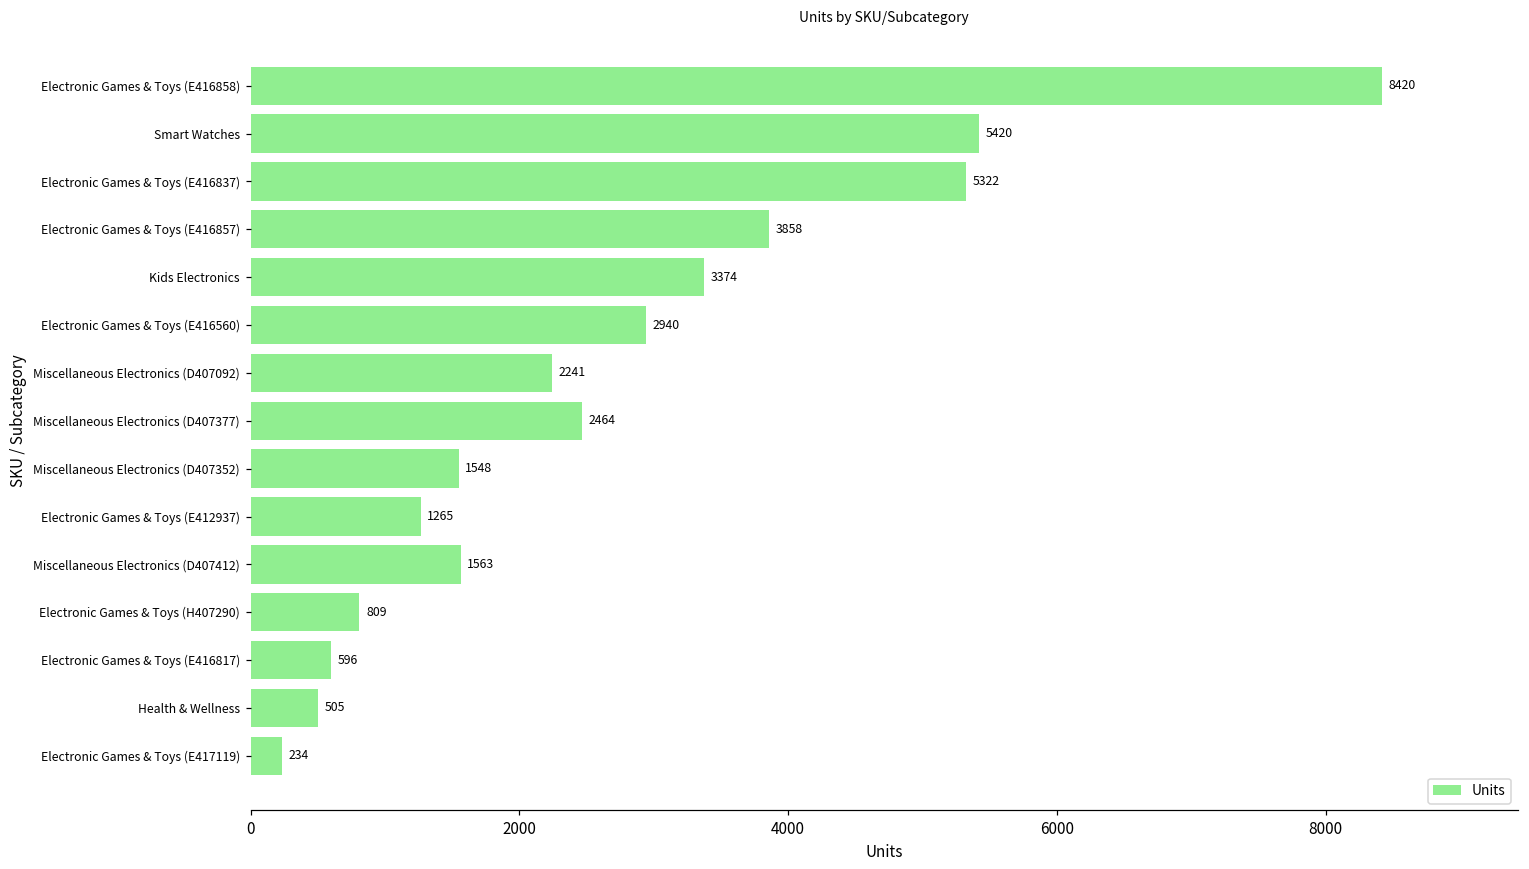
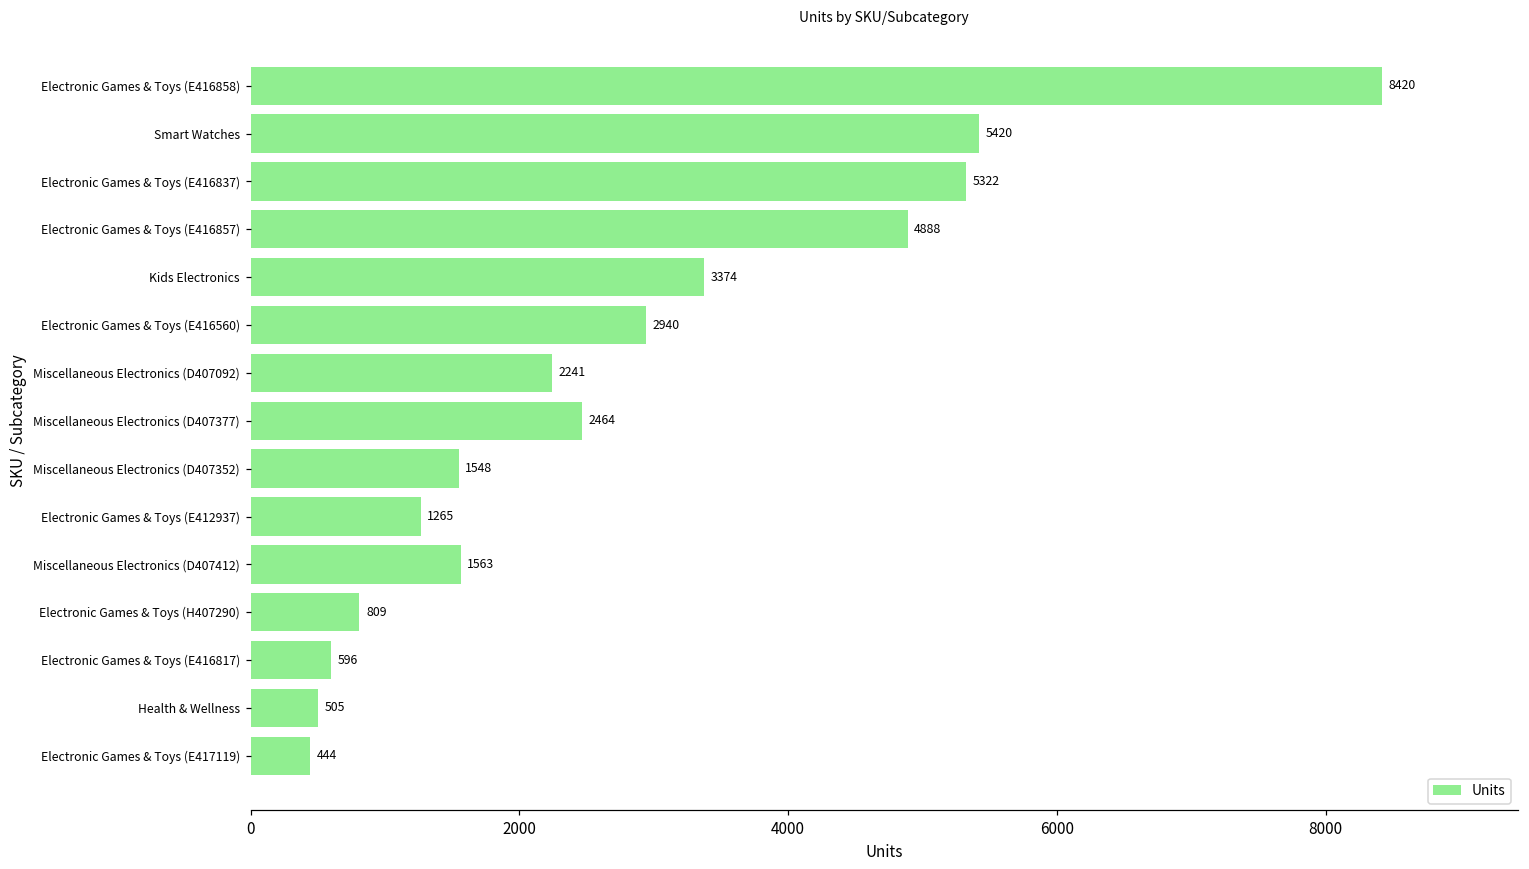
  {
    "Electronic Games & Toys (E416858)": 8420,
    "Smart Watches": 5420,
    "Electronic Games & Toys (E416837)": 5322,
-   "Electronic Games & Toys (E416857)": 3858,
+   "Electronic Games & Toys (E416857)": 4888,
    "Kids Electronics": 3374,
    "Electronic Games & Toys (E416560)": 2940,
    "Miscellaneous Electronics (D407092)": 2241,
    "Miscellaneous Electronics (D407377)": 2464,
    "Miscellaneous Electronics (D407352)": 1548,
    "Electronic Games & Toys (E412937)": 1265,
    "Miscellaneous Electronics (D407412)": 1563,
    "Electronic Games & Toys (H407290)": 809,
    "Electronic Games & Toys (E416817)": 596,
    "Health & Wellness": 505,
-   "Electronic Games & Toys (E417119)": 234
+   "Electronic Games & Toys (E417119)": 444
  }
